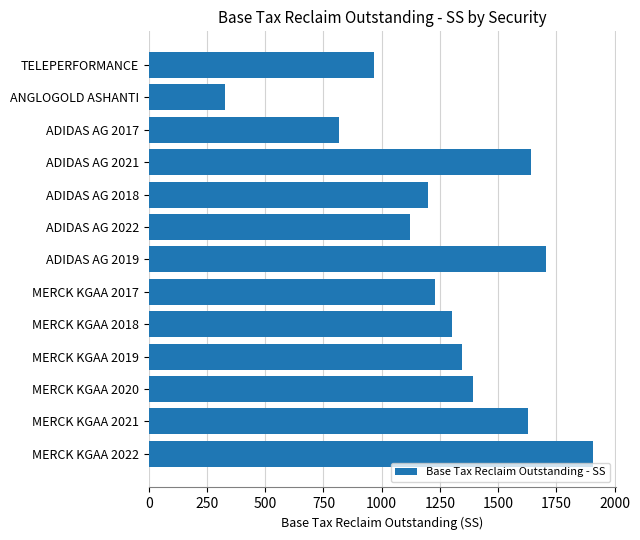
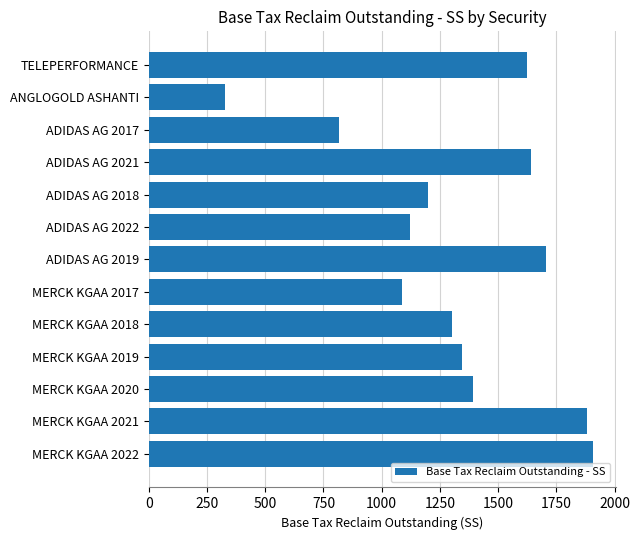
  {
-   "TELEPERFORMANCE": 970,
+   "TELEPERFORMANCE": 1620,
    "ANGLOGOLD ASHANTI": 330,
    "ADIDAS AG 2017": 820,
    "ADIDAS AG 2021": 1640,
    "ADIDAS AG 2018": 1200,
    "ADIDAS AG 2022": 1120,
    "ADIDAS AG 2019": 1700,
-   "MERCK KGAA 2017": 1230,
+   "MERCK KGAA 2017": 1090,
    "MERCK KGAA 2018": 1300,
    "MERCK KGAA 2019": 1350,
    "MERCK KGAA 2020": 1390,
-   "MERCK KGAA 2021": 1630,
+   "MERCK KGAA 2021": 1880,
    "MERCK KGAA 2022": 1910
  }
